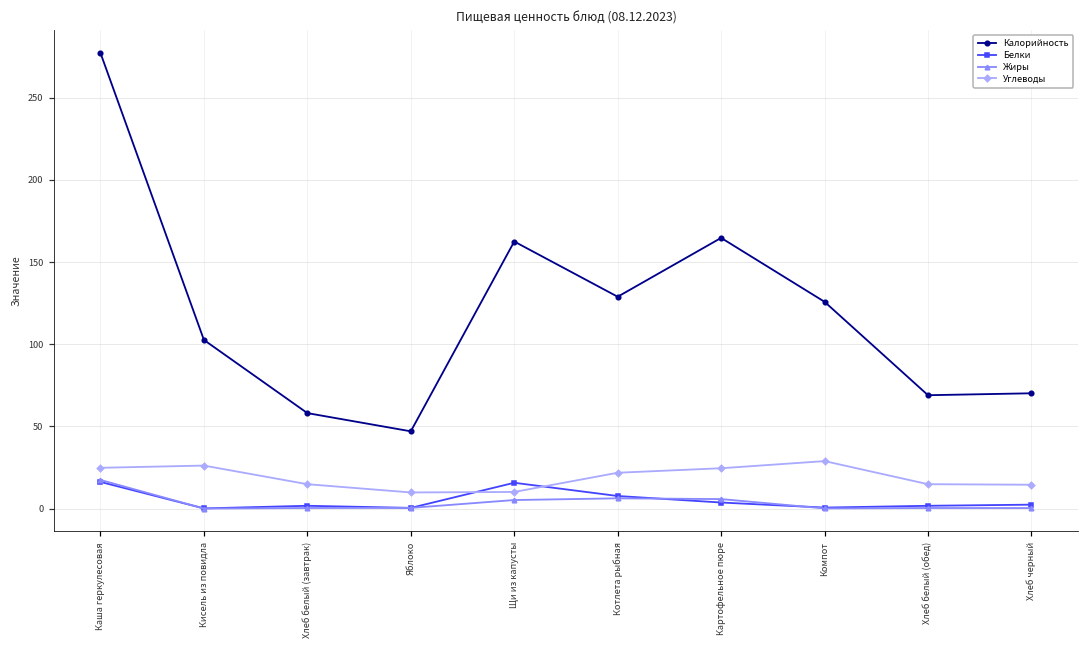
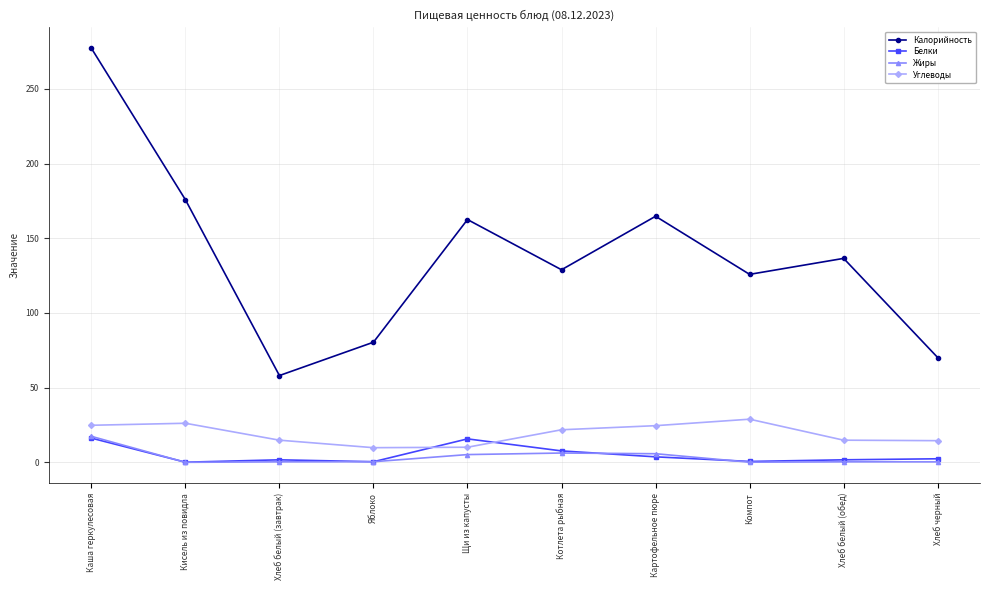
  {
    "Калорийность": {
      "Каша геркулесовая": 277,
-     "Кисель из повидла": 103,
+     "Кисель из повидла": 176,
      "Хлеб белый (завтрак)": 58,
-     "Яблоко": 47,
+     "Яблоко": 80,
      "Щи из капусты": 163,
      "Котлета рыбная": 129,
      "Картофельное пюре": 165,
      "Компот": 126,
-     "Хлеб белый (обед)": 69,
+     "Хлеб белый (обед)": 137,
      "Хлеб черный": 70
    },
    "Белки": {
      "Щи из капусты": 16,
      "Картофельное пюре": 4,
      "Хлеб черный": 2
    }
  }
